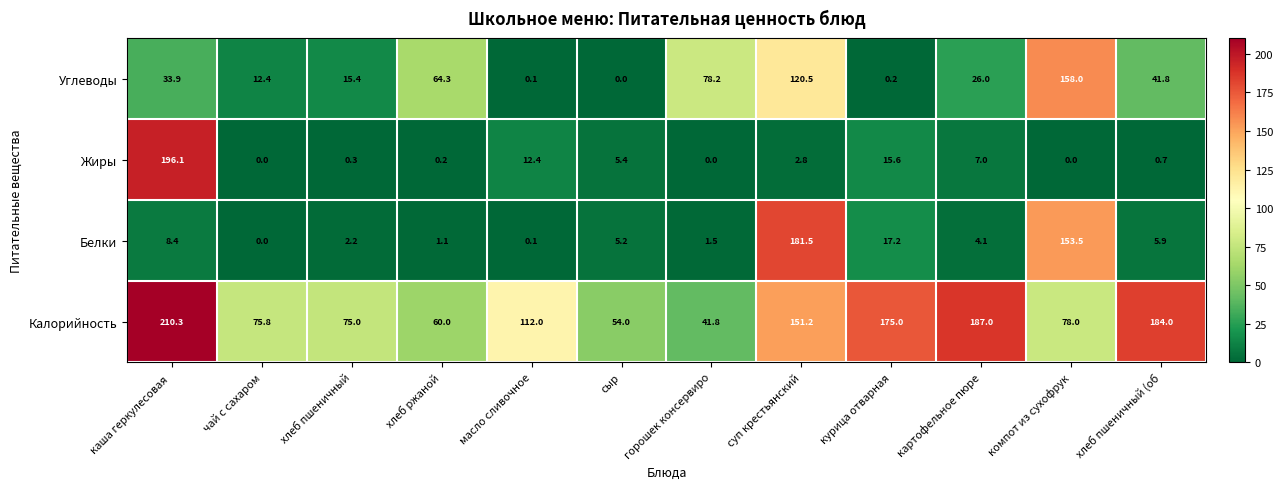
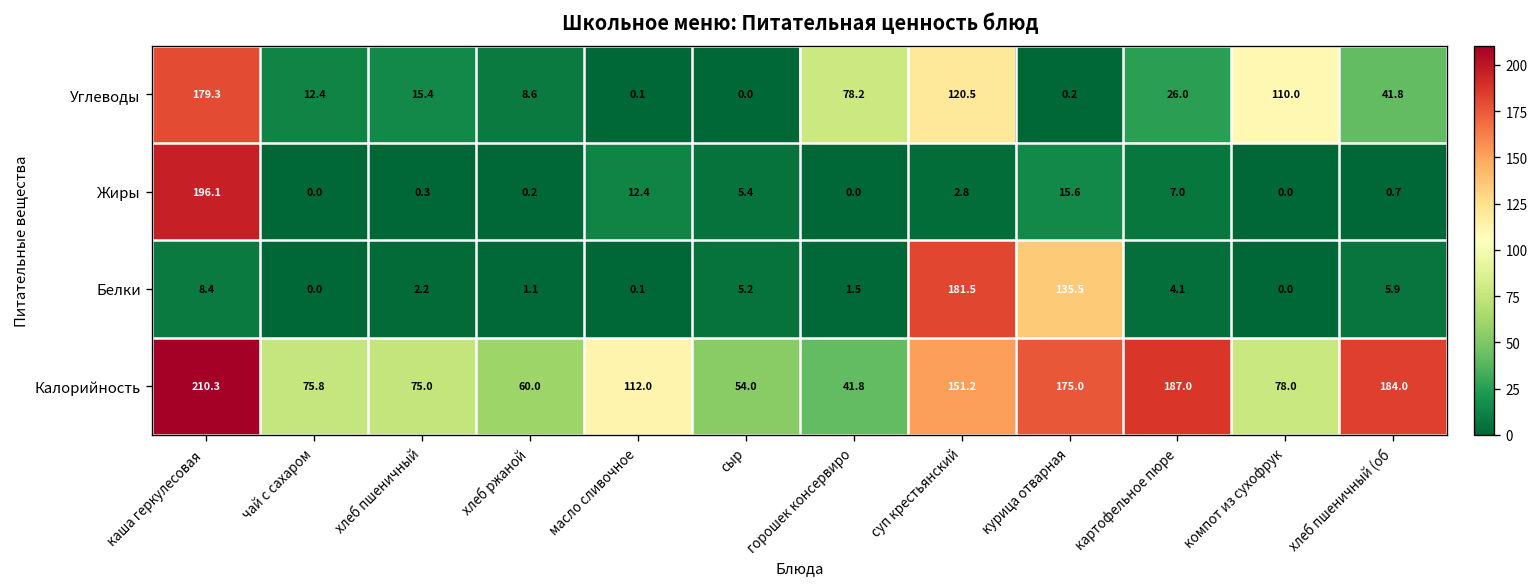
  {
    "Углеводы": {
-     "каша геркулесовая": 33.9,
+     "каша геркулесовая": 179.3,
      "чай с сахаром": 12.4,
      "хлеб пшеничный": 15.4,
-     "хлеб ржаной": 64.3,
+     "хлеб ржаной": 8.6,
      "масло сливочное": 0.1,
      "сыр": 0.0,
      "горошек консервиро": 78.2,
      "суп крестьянский": 120.5,
      "курица отварная": 0.2,
      "картофельное пюре": 26.0,
-     "компот из сухофрук": 158.0,
+     "компот из сухофрук": 110.0,
      "хлеб пшеничный (об": 41.8
    },
    "Жиры": {
      "каша геркулесовая": 196.1,
      "чай с сахаром": 0.0,
      "хлеб пшеничный": 0.3,
      "хлеб ржаной": 0.2,
      "масло сливочное": 12.4,
      "сыр": 5.4,
      "горошек консервиро": 0.0,
      "суп крестьянский": 2.8,
      "курица отварная": 15.6,
      "картофельное пюре": 7.0,
      "компот из сухофрук": 0.0,
      "хлеб пшеничный (об": 0.7
    },
    "Белки": {
      "каша геркулесовая": 8.4,
      "чай с сахаром": 0.0,
      "хлеб пшеничный": 2.2,
      "хлеб ржаной": 1.1,
      "масло сливочное": 0.1,
      "сыр": 5.2,
      "горошек консервиро": 1.5,
      "суп крестьянский": 181.5,
-     "курица отварная": 17.2,
+     "курица отварная": 135.5,
      "картофельное пюре": 4.1,
-     "компот из сухофрук": 153.5,
+     "компот из сухофрук": 0.0,
      "хлеб пшеничный (об": 5.9
    },
    "Калорийность": {
      "каша геркулесовая": 210.3,
      "чай с сахаром": 75.8,
      "хлеб пшеничный": 75.0,
      "хлеб ржаной": 60.0,
      "масло сливочное": 112.0,
      "сыр": 54.0,
      "горошек консервиро": 41.8,
      "суп крестьянский": 151.2,
      "курица отварная": 175.0,
      "картофельное пюре": 187.0,
      "компот из сухофрук": 78.0,
      "хлеб пшеничный (об": 184.0
    }
  }
